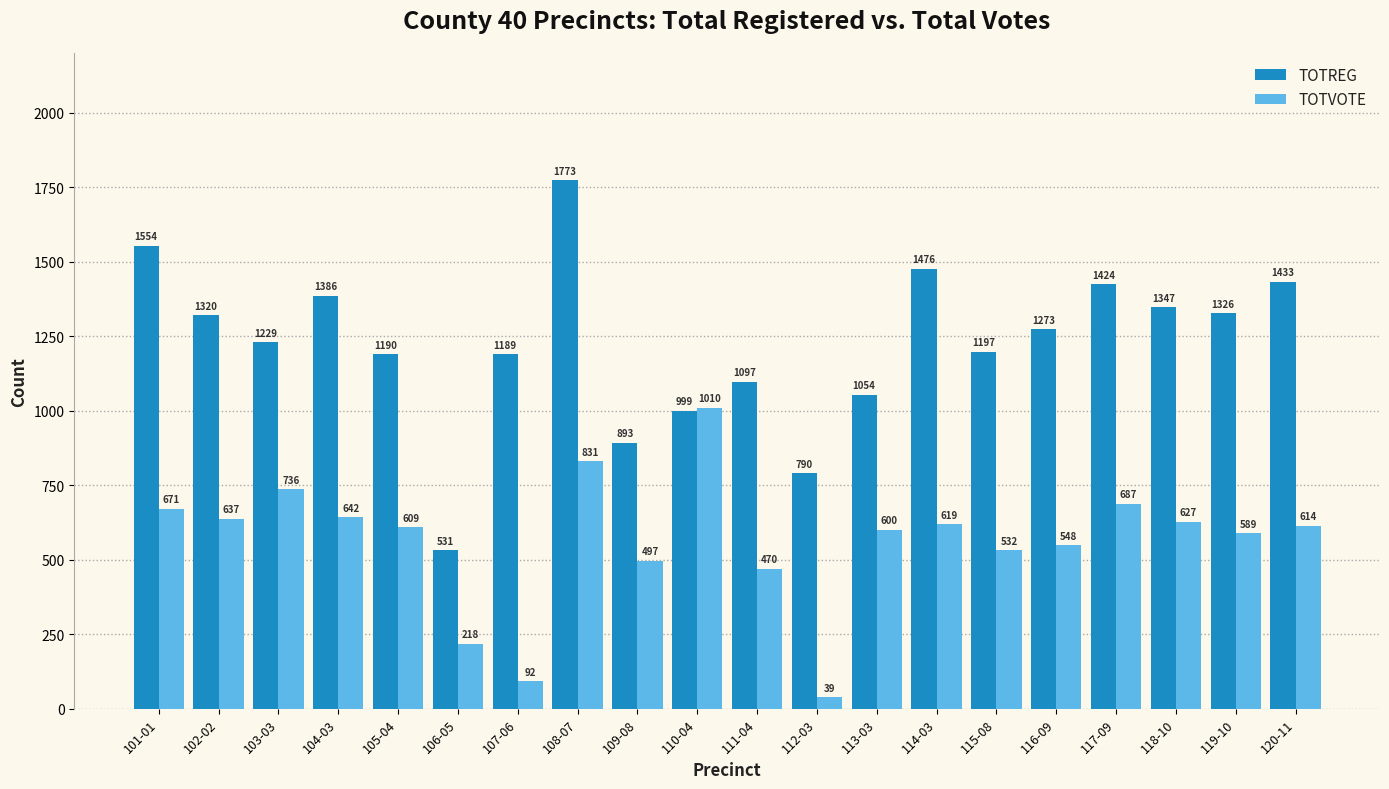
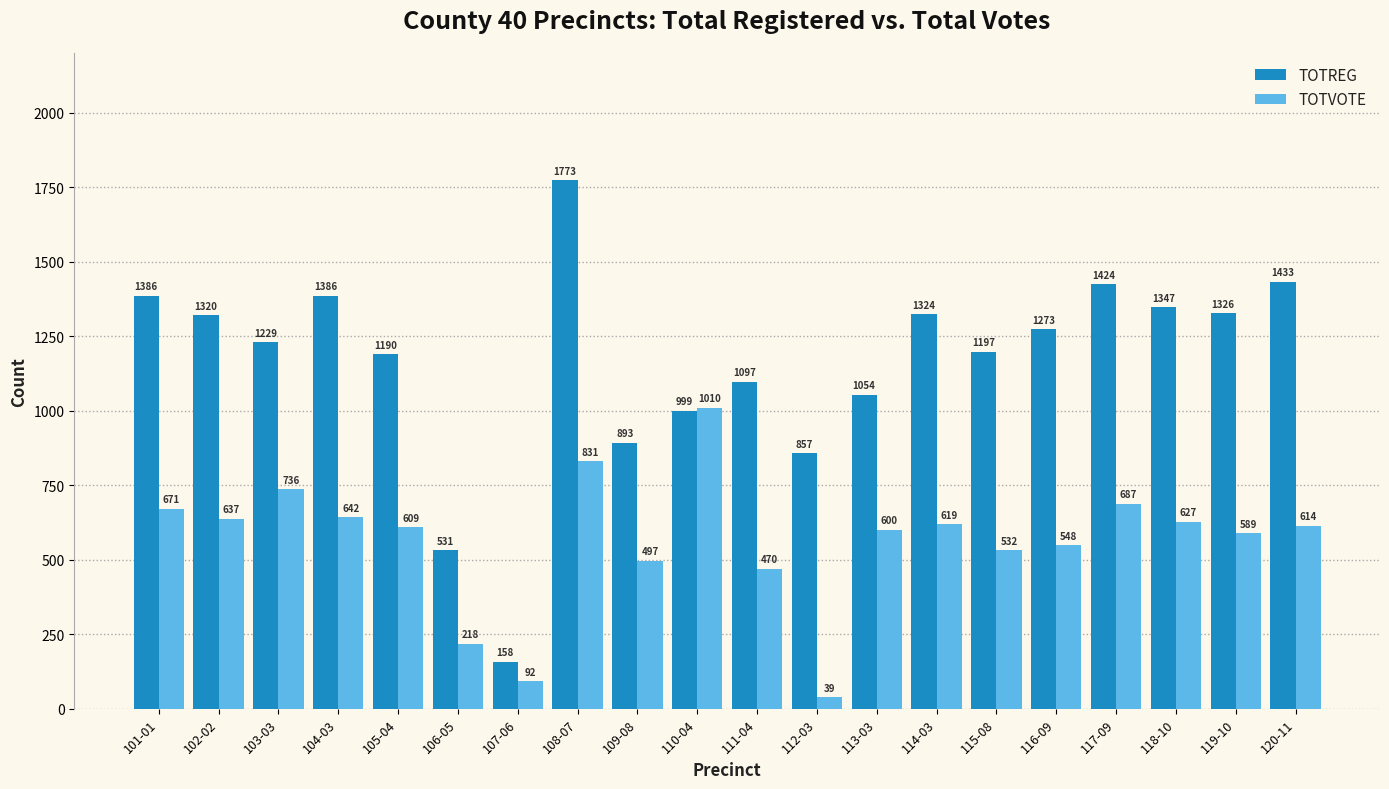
  {
    "TOTREG": {
-     "101-01": 1554,
+     "101-01": 1386,
      "102-02": 1320,
      "103-03": 1229,
      "104-03": 1386,
      "105-04": 1190,
      "106-05": 531,
-     "107-06": 1189,
+     "107-06": 158,
      "108-07": 1773,
      "109-08": 893,
      "110-04": 999,
      "111-04": 1097,
-     "112-03": 790,
+     "112-03": 857,
      "113-03": 1054,
-     "114-03": 1476,
+     "114-03": 1324,
      "115-08": 1197,
      "116-09": 1273,
      "117-09": 1424,
      "118-10": 1347,
      "119-10": 1326,
      "120-11": 1433
    },
    "TOTVOTE": {
      "101-01": 671,
      "102-02": 637,
      "103-03": 736,
      "104-03": 642,
      "105-04": 609,
      "106-05": 218,
      "107-06": 92,
      "108-07": 831,
      "109-08": 497,
      "110-04": 1010,
      "111-04": 470,
      "112-03": 39,
      "113-03": 600,
      "114-03": 619,
      "115-08": 532,
      "116-09": 548,
      "117-09": 687,
      "118-10": 627,
      "119-10": 589,
      "120-11": 614
    }
  }
